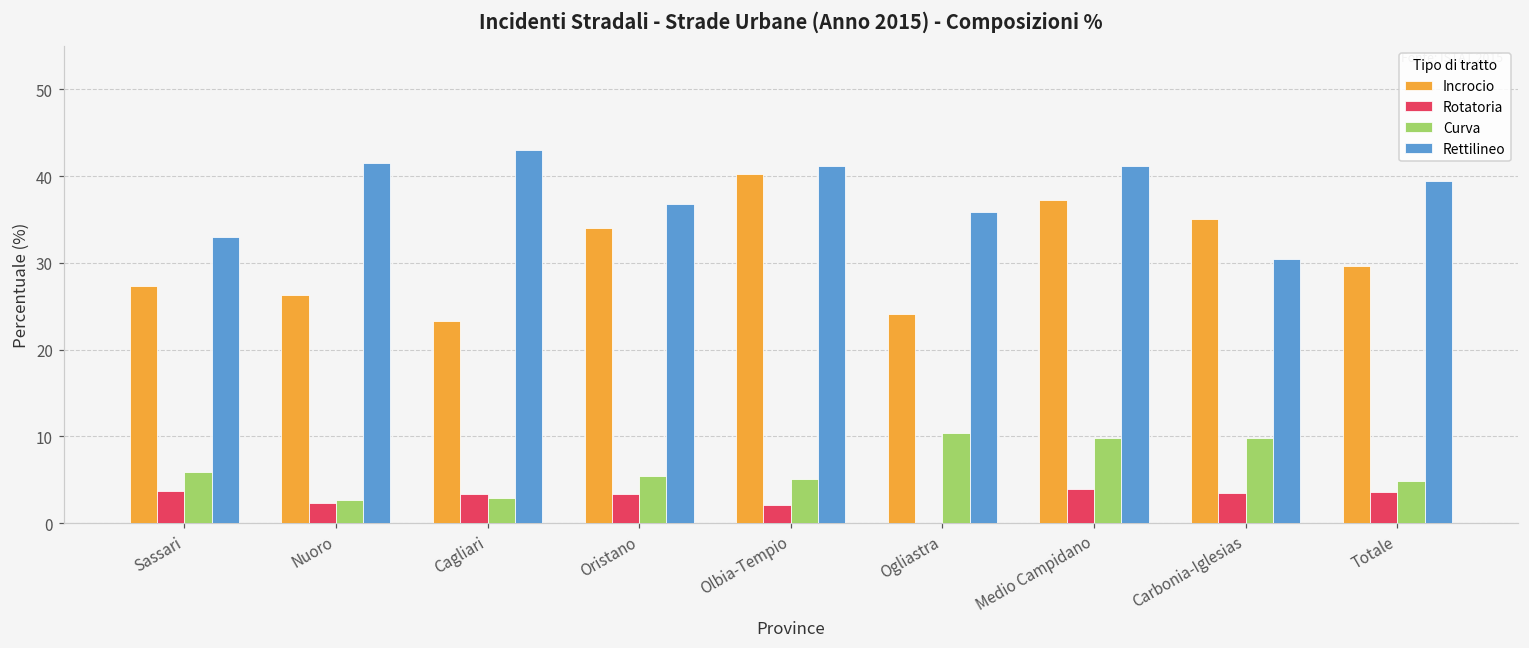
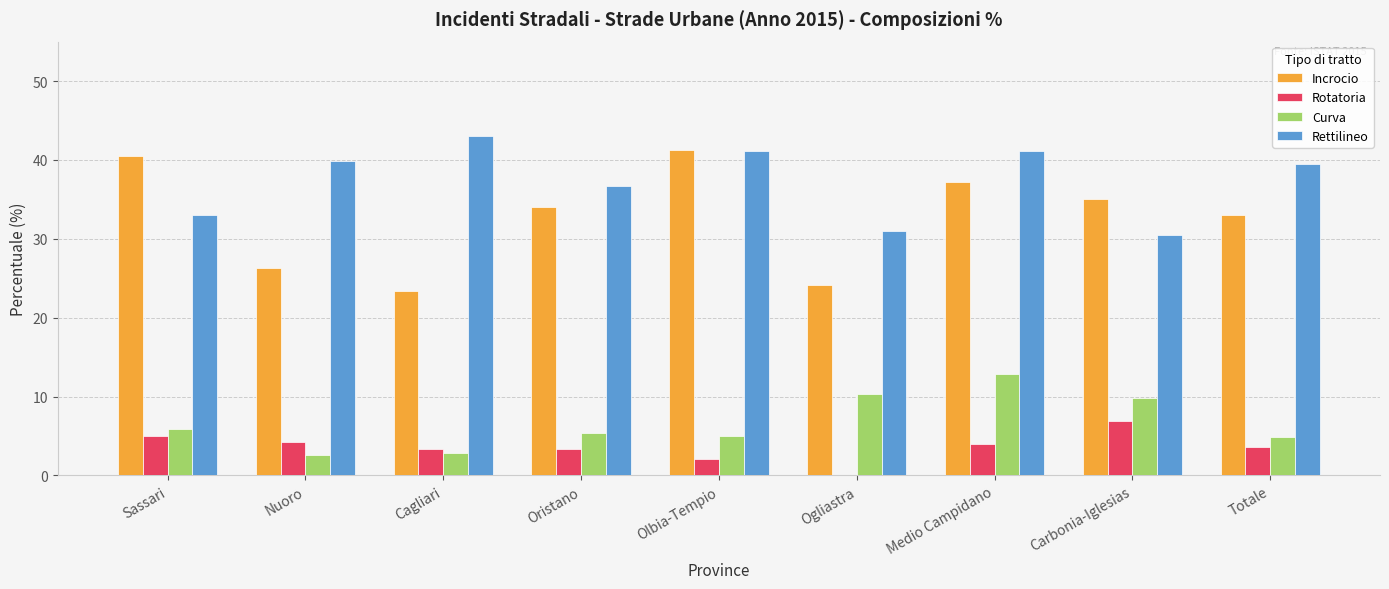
  {
    "Incrocio": {
-     "Sassari": 27,
+     "Sassari": 40,
      "Nuoro": 26,
      "Cagliari": 23,
      "Oristano": 34,
-     "Olbia-Tempio": 40,
+     "Olbia-Tempio": 41,
      "Ogliastra": 24,
      "Medio Campidano": 37,
      "Carbonia-Iglesias": 35,
-     "Totale": 30
+     "Totale": 33
    },
    "Rotatoria": {
-     "Sassari": 4,
-     "Nuoro": 2,
+     "Sassari": 5,
+     "Nuoro": 4,
      "Cagliari": 3,
      "Oristano": 3,
      "Olbia-Tempio": 2,
      "Ogliastra": 0,
      "Medio Campidano": 4,
-     "Carbonia-Iglesias": 3,
+     "Carbonia-Iglesias": 7,
      "Totale": 4
    },
    "Curva": {
      "Sassari": 6,
      "Nuoro": 3,
      "Cagliari": 3,
      "Oristano": 5,
      "Olbia-Tempio": 5,
      "Ogliastra": 10,
-     "Medio Campidano": 10,
+     "Medio Campidano": 13,
      "Carbonia-Iglesias": 10,
      "Totale": 5
    },
    "Rettilineo": {
      "Sassari": 33,
-     "Nuoro": 42,
+     "Nuoro": 40,
      "Cagliari": 43,
      "Oristano": 37,
      "Olbia-Tempio": 41,
-     "Ogliastra": 36,
+     "Ogliastra": 31,
      "Medio Campidano": 41,
      "Carbonia-Iglesias": 30,
      "Totale": 39
    }
  }
